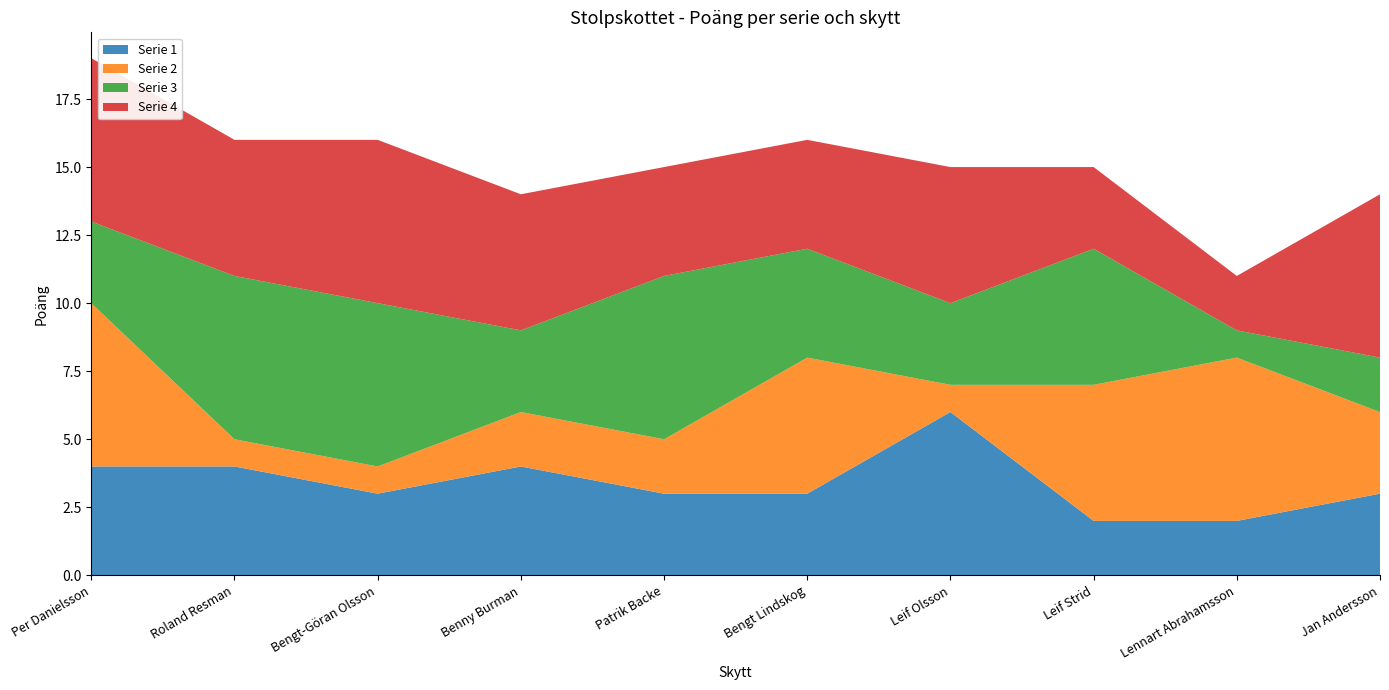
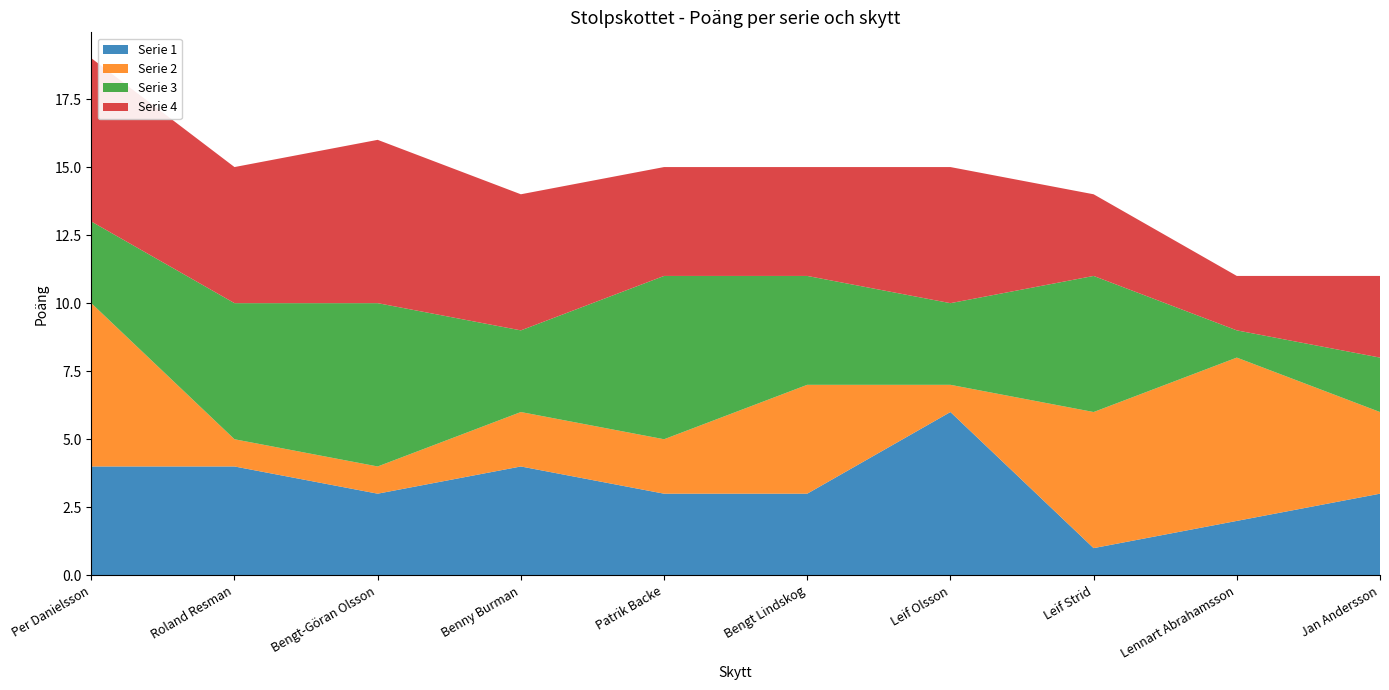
  {
    "Serie 1": {
      "Per Danielsson": 4,
      "Roland Resman": 4,
      "Bengt-Göran Olsson": 3,
      "Benny Burman": 4,
      "Patrik Backe": 3,
      "Bengt Lindskog": 3,
      "Leif Olsson": 6,
-     "Leif Strid": 2,
+     "Leif Strid": 1,
      "Lennart Abrahamsson": 2,
      "Jan Andersson": 3
    },
    "Serie 2": {
      "Per Danielsson": 6,
      "Roland Resman": 1,
      "Bengt-Göran Olsson": 1,
      "Benny Burman": 2,
      "Patrik Backe": 2,
-     "Bengt Lindskog": 5,
+     "Bengt Lindskog": 4,
      "Leif Olsson": 1,
      "Leif Strid": 5,
      "Lennart Abrahamsson": 6,
      "Jan Andersson": 3
    },
    "Serie 3": {
      "Per Danielsson": 3,
-     "Roland Resman": 6,
+     "Roland Resman": 5,
      "Bengt-Göran Olsson": 6,
      "Benny Burman": 3,
      "Patrik Backe": 6,
      "Bengt Lindskog": 4,
      "Leif Olsson": 3,
      "Leif Strid": 5,
      "Lennart Abrahamsson": 1,
      "Jan Andersson": 2
    },
    "Serie 4": {
      "Per Danielsson": 6,
      "Roland Resman": 5,
      "Bengt-Göran Olsson": 6,
      "Benny Burman": 5,
      "Patrik Backe": 4,
      "Bengt Lindskog": 4,
      "Leif Olsson": 5,
      "Leif Strid": 3,
      "Lennart Abrahamsson": 2,
-     "Jan Andersson": 6
+     "Jan Andersson": 3
    }
  }
